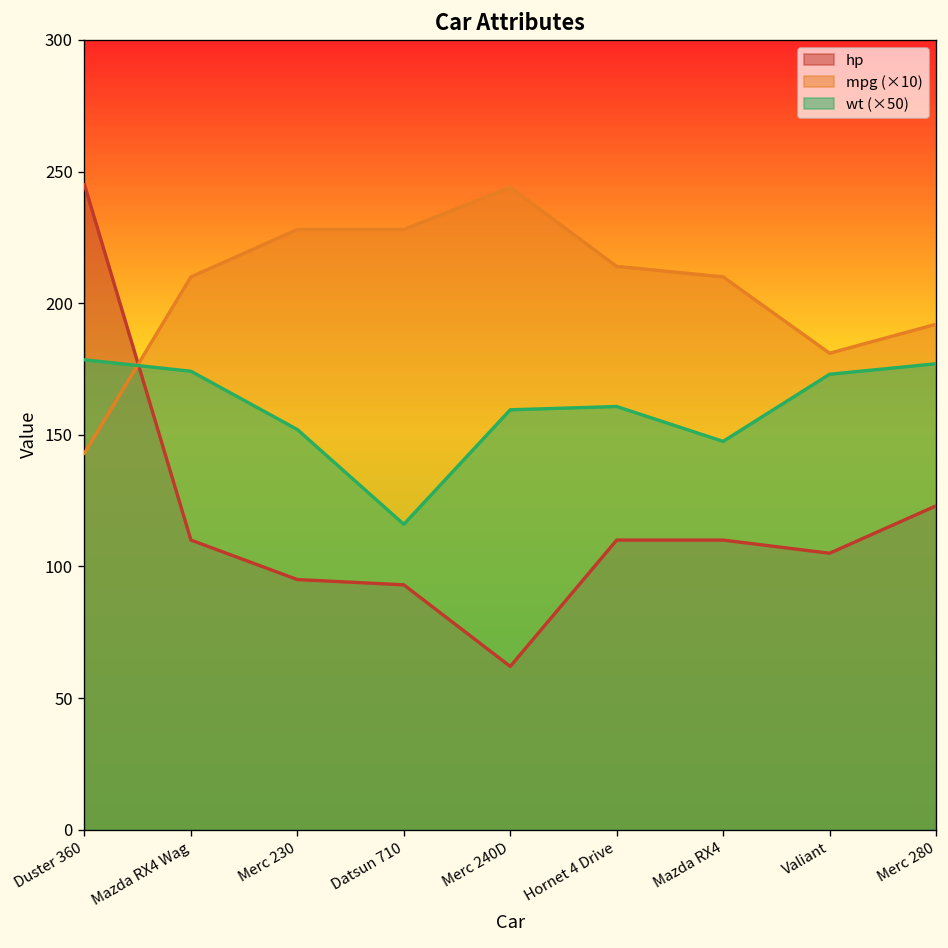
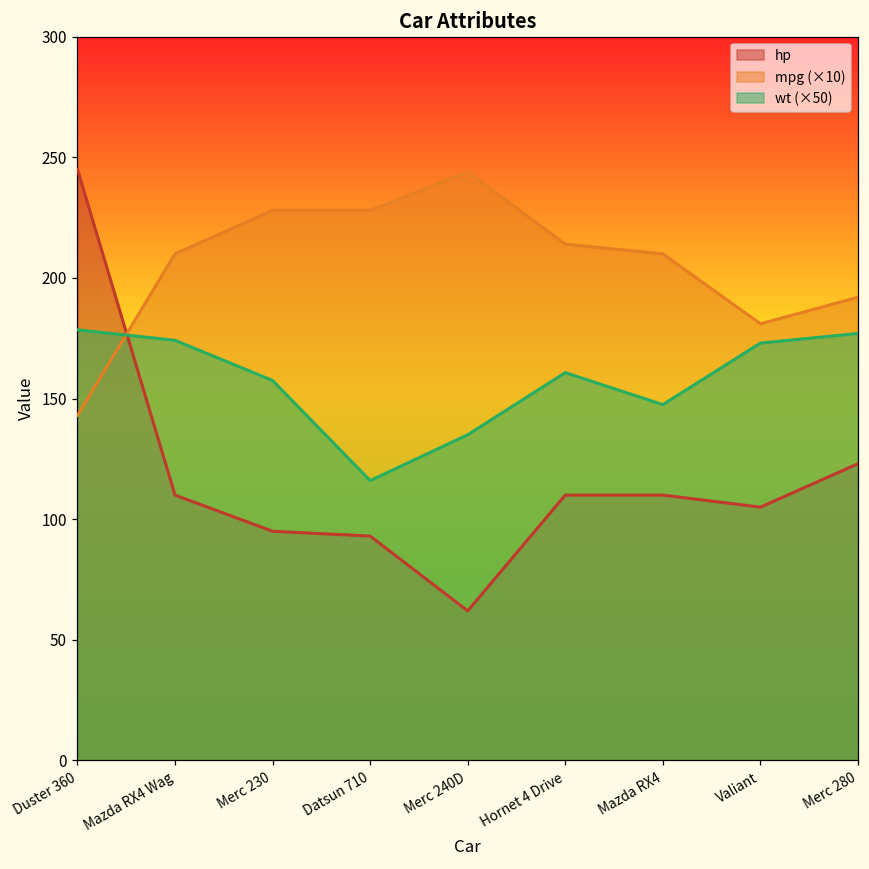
  {
    "wt (×50)": {
      "Duster 360": 179,
      "Mazda RX4 Wag": 174,
-     "Merc 230": 152,
+     "Merc 230": 158,
      "Datsun 710": 116,
-     "Merc 240D": 160,
+     "Merc 240D": 135,
      "Hornet 4 Drive": 161,
      "Mazda RX4": 148,
      "Valiant": 173,
      "Merc 280": 177
    }
  }
